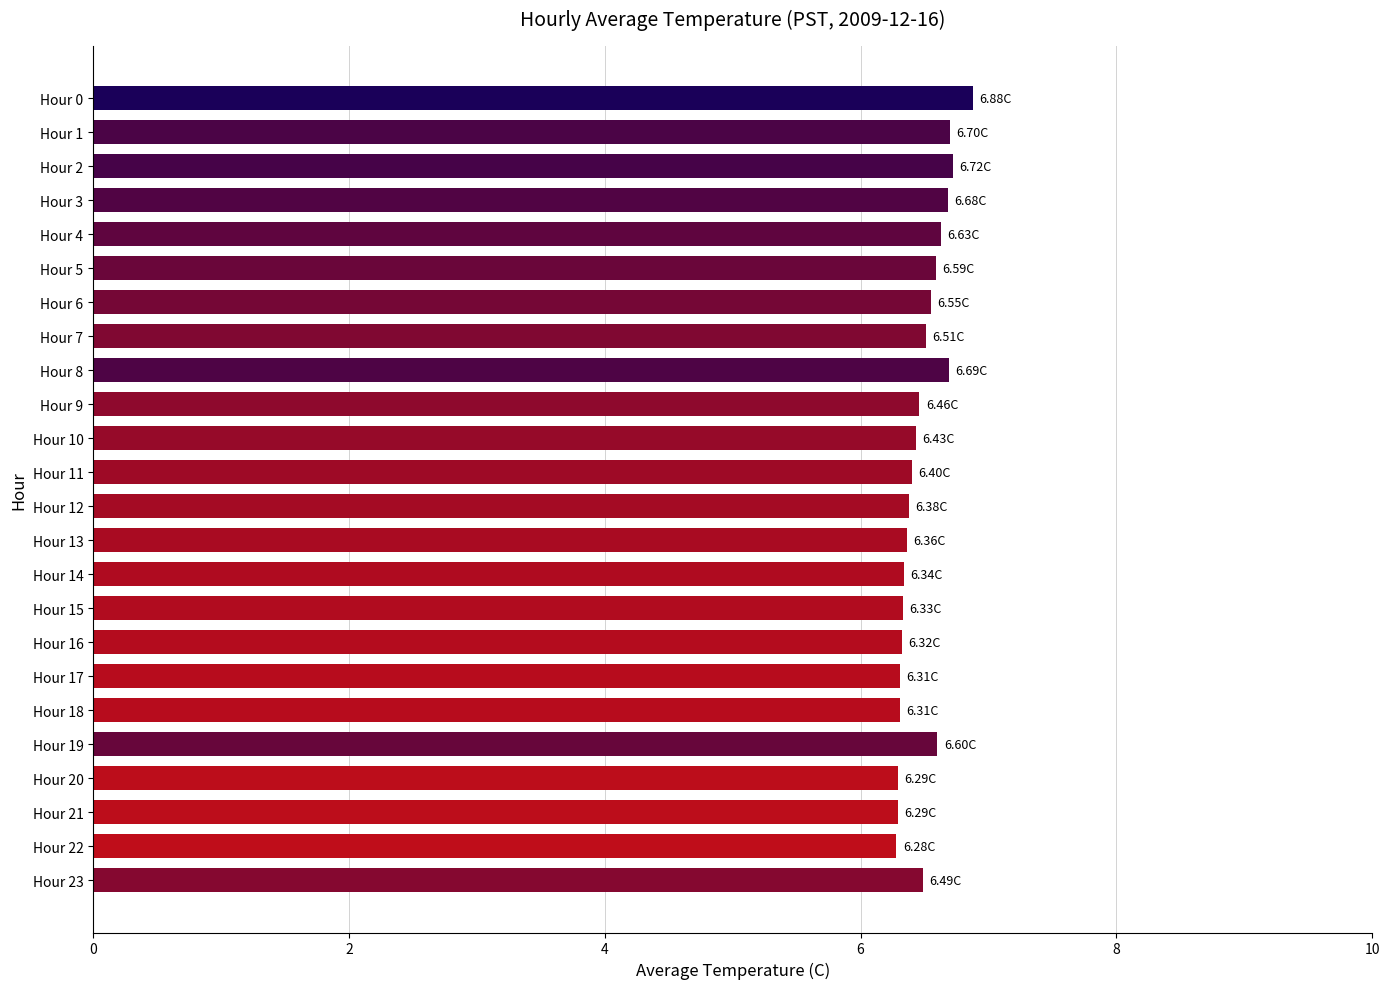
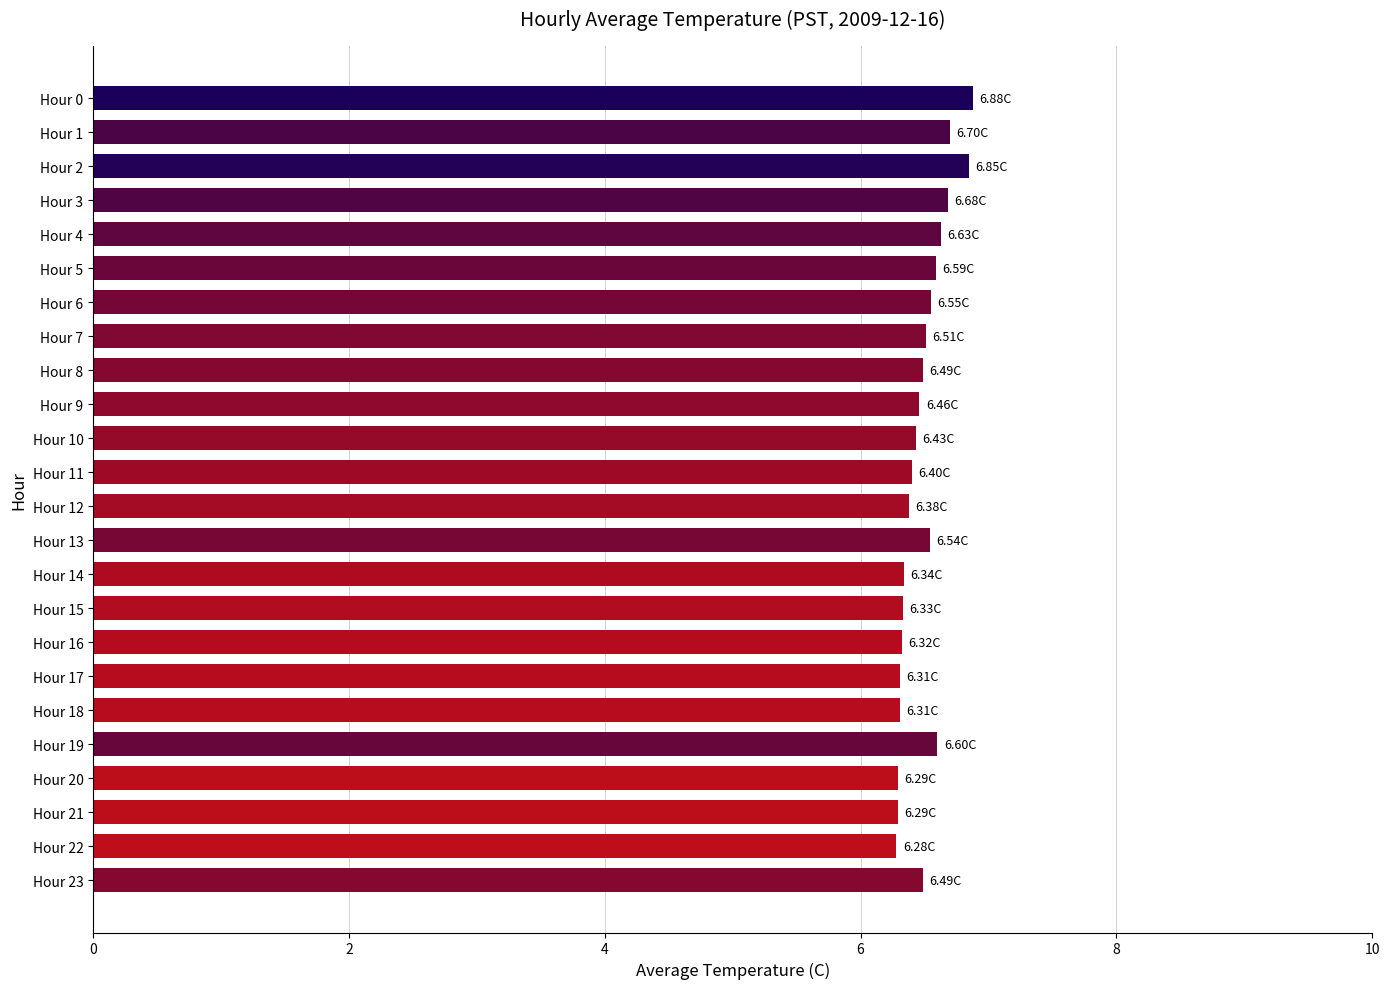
  {
    "Hour 0": "6.88C",
    "Hour 1": "6.70C",
-   "Hour 2": "6.72C",
+   "Hour 2": "6.85C",
    "Hour 3": "6.68C",
    "Hour 4": "6.63C",
    "Hour 5": "6.59C",
    "Hour 6": "6.55C",
    "Hour 7": "6.51C",
-   "Hour 8": "6.69C",
+   "Hour 8": "6.49C",
    "Hour 9": "6.46C",
    "Hour 10": "6.43C",
    "Hour 11": "6.40C",
    "Hour 12": "6.38C",
-   "Hour 13": "6.36C",
+   "Hour 13": "6.54C",
    "Hour 14": "6.34C",
    "Hour 15": "6.33C",
    "Hour 16": "6.32C",
    "Hour 17": "6.31C",
    "Hour 18": "6.31C",
    "Hour 19": "6.60C",
    "Hour 20": "6.29C",
    "Hour 21": "6.29C",
    "Hour 22": "6.28C",
    "Hour 23": "6.49C"
  }
